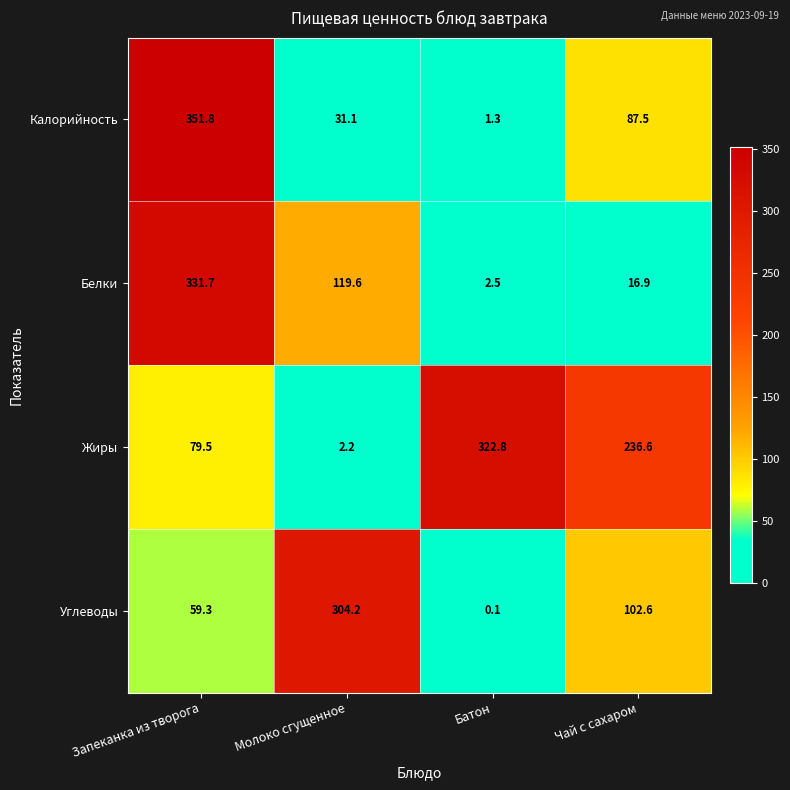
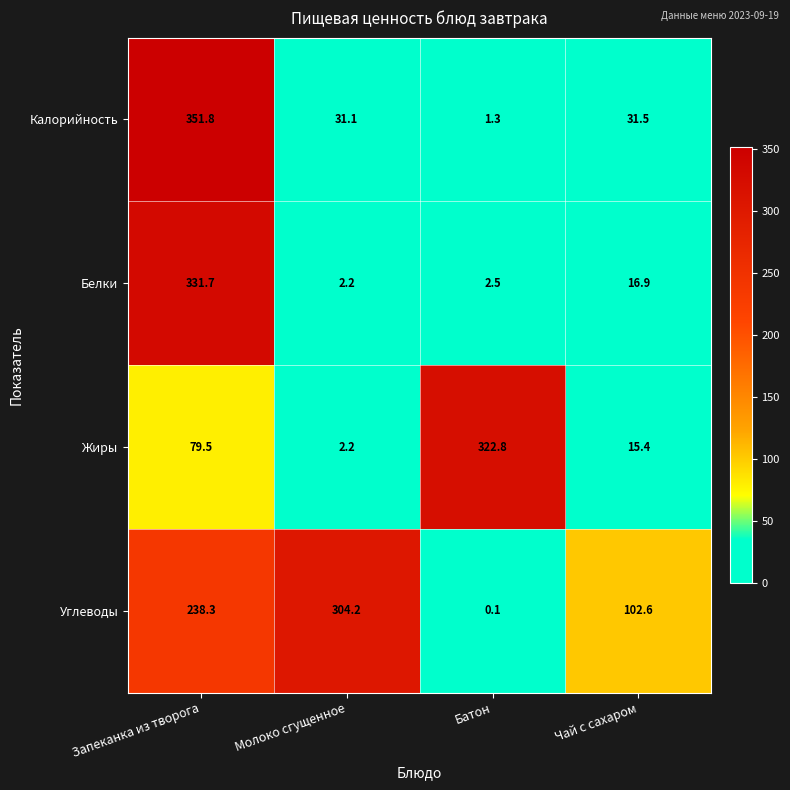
  {
    "Калорийность": {
      "Запеканка из творога": 351.8,
      "Молоко сгущенное": 31.1,
      "Батон": 1.3,
-     "Чай с сахаром": 87.5
+     "Чай с сахаром": 31.5
    },
    "Белки": {
      "Запеканка из творога": 331.7,
-     "Молоко сгущенное": 119.6,
+     "Молоко сгущенное": 2.2,
      "Батон": 2.5,
      "Чай с сахаром": 16.9
    },
    "Жиры": {
      "Запеканка из творога": 79.5,
      "Молоко сгущенное": 2.2,
      "Батон": 322.8,
-     "Чай с сахаром": 236.6
+     "Чай с сахаром": 15.4
    },
    "Углеводы": {
-     "Запеканка из творога": 59.3,
+     "Запеканка из творога": 238.3,
      "Молоко сгущенное": 304.2,
      "Батон": 0.1,
      "Чай с сахаром": 102.6
    }
  }
